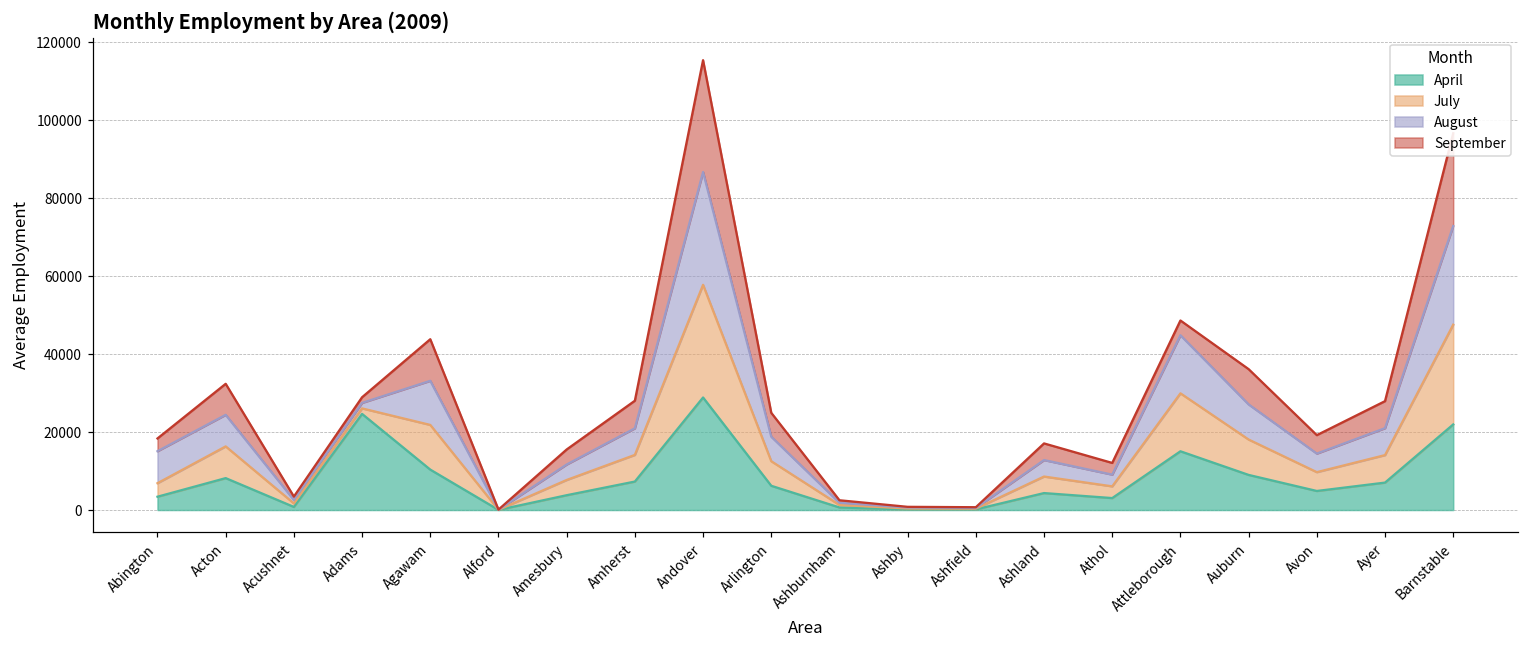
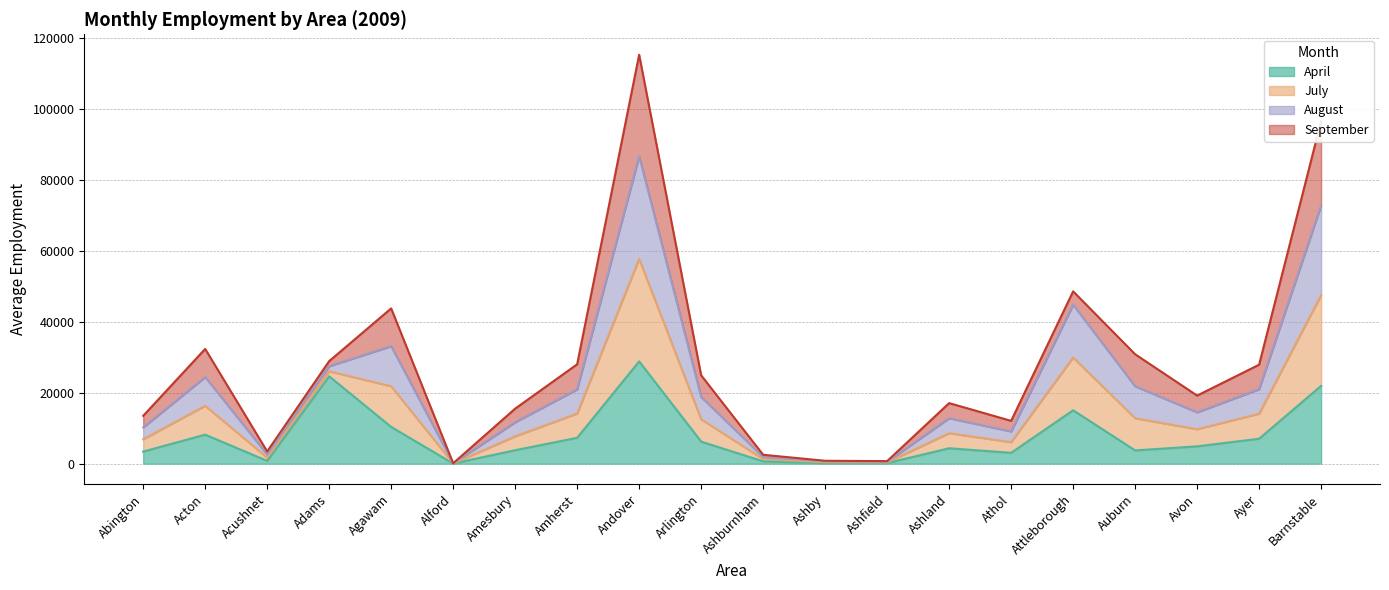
  {
    "April": {
      "Abington": 3000,
      "Acton": 8000,
      "Acushnet": 1000,
      "Adams": 25000,
      "Agawam": 10000,
      "Amesbury": 4000,
      "Amherst": 7000,
      "Andover": 29000,
      "Arlington": 6000,
      "Ashland": 4000,
      "Athol": 3000,
      "Attleborough": 15000,
-     "Auburn": 9000,
+     "Auburn": 4000,
      "Avon": 5000,
      "Ayer": 7000,
      "Barnstable": 22000
    },
    "July": {
      "Abington": 3000,
      "Acton": 8000,
      "Acushnet": 1000,
      "Adams": 1000,
      "Agawam": 11000,
      "Amesbury": 4000,
      "Amherst": 7000,
      "Andover": 29000,
      "Arlington": 6000,
      "Ashland": 4000,
      "Athol": 3000,
      "Attleborough": 15000,
      "Auburn": 9000,
      "Avon": 5000,
      "Ayer": 7000,
      "Barnstable": 26000
    },
    "August": {
-     "Abington": 8000,
+     "Abington": 3000,
      "Acton": 8000,
      "Acushnet": 1000,
      "Adams": 1000,
      "Agawam": 11000,
      "Amesbury": 4000,
      "Amherst": 7000,
      "Andover": 29000,
      "Arlington": 6000,
      "Ashland": 4000,
      "Athol": 3000,
      "Attleborough": 15000,
      "Auburn": 9000,
      "Avon": 5000,
      "Ayer": 7000,
      "Barnstable": 25000
    },
    "September": {
      "Abington": 3000,
      "Acton": 8000,
      "Acushnet": 1000,
      "Adams": 1000,
      "Agawam": 11000,
      "Amesbury": 4000,
      "Amherst": 7000,
      "Andover": 29000,
      "Arlington": 6000,
      "Ashland": 4000,
      "Athol": 3000,
      "Attleborough": 4000,
      "Auburn": 9000,
      "Avon": 5000,
      "Ayer": 7000
    }
  }
